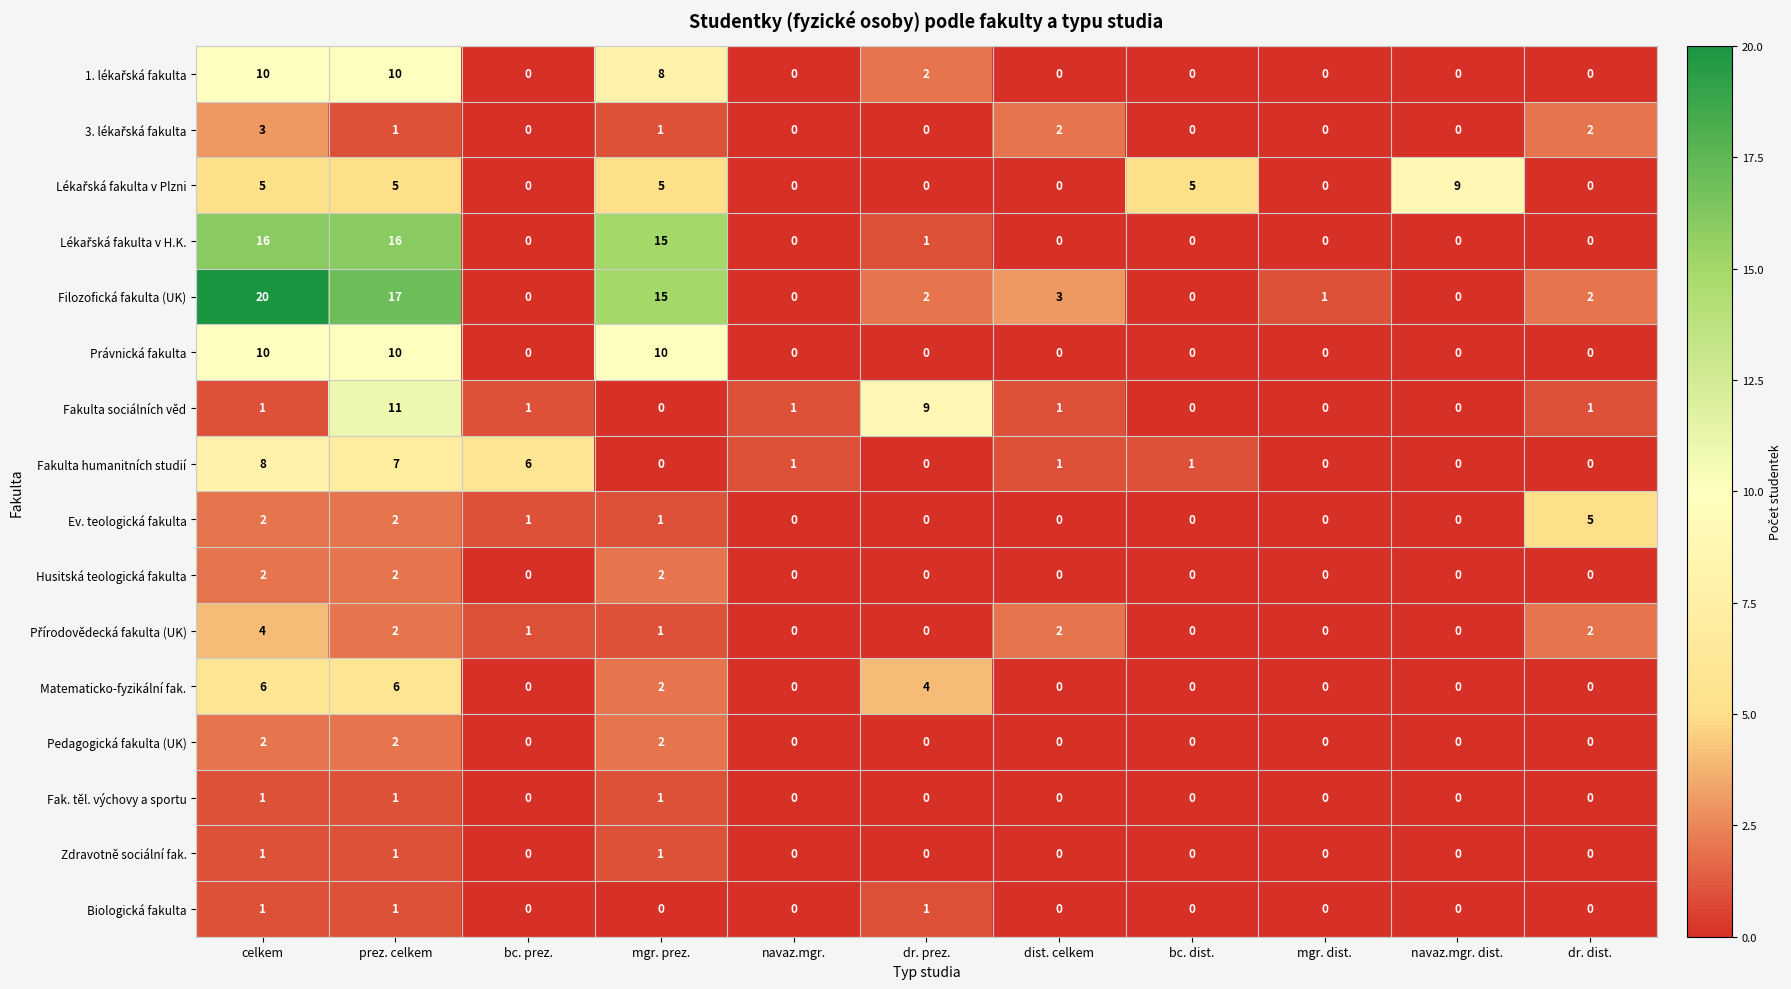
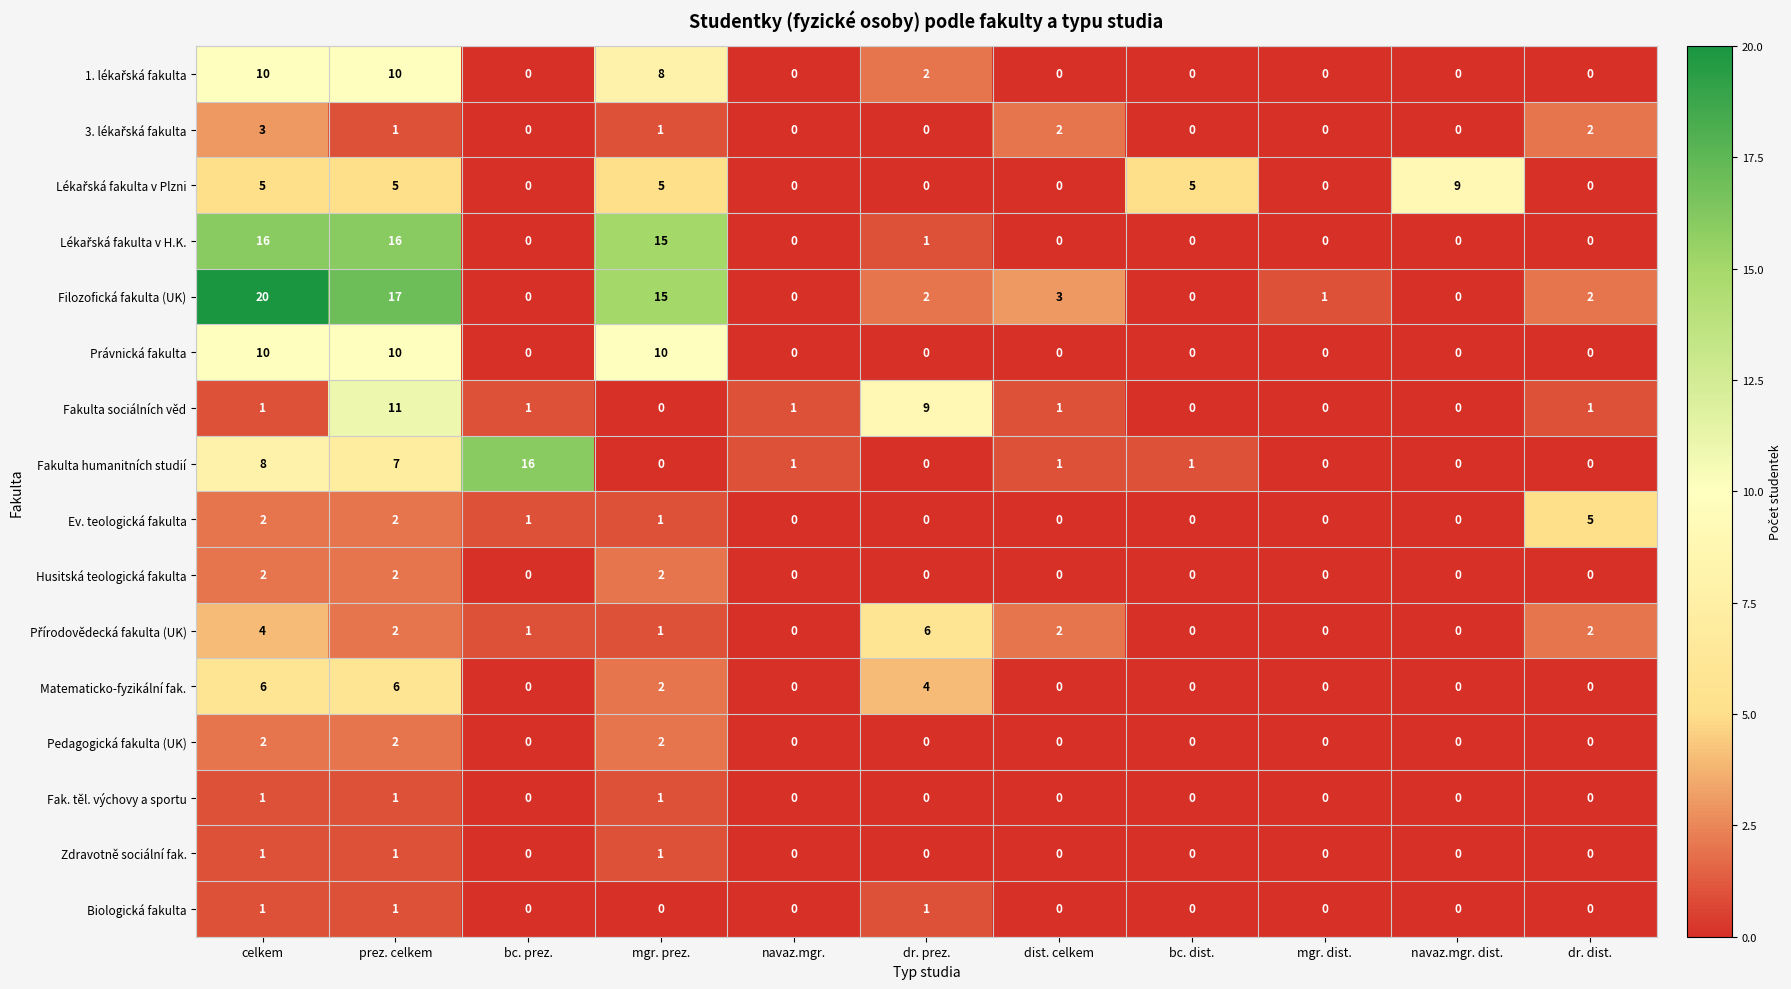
  {
    "1. lékařská fakulta": {
      "celkem": 10,
      "prez. celkem": 10,
      "bc. prez.": 0,
      "mgr. prez.": 8,
      "navaz.mgr.": 0,
      "dr. prez.": 2,
      "dist. celkem": 0,
      "bc. dist.": 0,
      "mgr. dist.": 0,
      "navaz.mgr. dist.": 0,
      "dr. dist.": 0
    },
    "3. lékařská fakulta": {
      "celkem": 3,
      "prez. celkem": 1,
      "bc. prez.": 0,
      "mgr. prez.": 1,
      "navaz.mgr.": 0,
      "dr. prez.": 0,
      "dist. celkem": 2,
      "bc. dist.": 0,
      "mgr. dist.": 0,
      "navaz.mgr. dist.": 0,
      "dr. dist.": 2
    },
    "Lékařská fakulta v Plzni": {
      "celkem": 5,
      "prez. celkem": 5,
      "bc. prez.": 0,
      "mgr. prez.": 5,
      "navaz.mgr.": 0,
      "dr. prez.": 0,
      "dist. celkem": 0,
      "bc. dist.": 5,
      "mgr. dist.": 0,
      "navaz.mgr. dist.": 9,
      "dr. dist.": 0
    },
    "Lékařská fakulta v H.K.": {
      "celkem": 16,
      "prez. celkem": 16,
      "bc. prez.": 0,
      "mgr. prez.": 15,
      "navaz.mgr.": 0,
      "dr. prez.": 1,
      "dist. celkem": 0,
      "bc. dist.": 0,
      "mgr. dist.": 0,
      "navaz.mgr. dist.": 0,
      "dr. dist.": 0
    },
    "Filozofická fakulta (UK)": {
      "celkem": 20,
      "prez. celkem": 17,
      "bc. prez.": 0,
      "mgr. prez.": 15,
      "navaz.mgr.": 0,
      "dr. prez.": 2,
      "dist. celkem": 3,
      "bc. dist.": 0,
      "mgr. dist.": 1,
      "navaz.mgr. dist.": 0,
      "dr. dist.": 2
    },
    "Právnická fakulta": {
      "celkem": 10,
      "prez. celkem": 10,
      "bc. prez.": 0,
      "mgr. prez.": 10,
      "navaz.mgr.": 0,
      "dr. prez.": 0,
      "dist. celkem": 0,
      "bc. dist.": 0,
      "mgr. dist.": 0,
      "navaz.mgr. dist.": 0,
      "dr. dist.": 0
    },
    "Fakulta sociálních věd": {
      "celkem": 1,
      "prez. celkem": 11,
      "bc. prez.": 1,
      "mgr. prez.": 0,
      "navaz.mgr.": 1,
      "dr. prez.": 9,
      "dist. celkem": 1,
      "bc. dist.": 0,
      "mgr. dist.": 0,
      "navaz.mgr. dist.": 0,
      "dr. dist.": 1
    },
    "Fakulta humanitních studií": {
      "celkem": 8,
      "prez. celkem": 7,
-     "bc. prez.": 6,
+     "bc. prez.": 16,
      "mgr. prez.": 0,
      "navaz.mgr.": 1,
      "dr. prez.": 0,
      "dist. celkem": 1,
      "bc. dist.": 1,
      "mgr. dist.": 0,
      "navaz.mgr. dist.": 0,
      "dr. dist.": 0
    },
    "Ev. teologická fakulta": {
      "celkem": 2,
      "prez. celkem": 2,
      "bc. prez.": 1,
      "mgr. prez.": 1,
      "navaz.mgr.": 0,
      "dr. prez.": 0,
      "dist. celkem": 0,
      "bc. dist.": 0,
      "mgr. dist.": 0,
      "navaz.mgr. dist.": 0,
      "dr. dist.": 5
    },
    "Husitská teologická fakulta": {
      "celkem": 2,
      "prez. celkem": 2,
      "bc. prez.": 0,
      "mgr. prez.": 2,
      "navaz.mgr.": 0,
      "dr. prez.": 0,
      "dist. celkem": 0,
      "bc. dist.": 0,
      "mgr. dist.": 0,
      "navaz.mgr. dist.": 0,
      "dr. dist.": 0
    },
    "Přírodovědecká fakulta (UK)": {
      "celkem": 4,
      "prez. celkem": 2,
      "bc. prez.": 1,
      "mgr. prez.": 1,
      "navaz.mgr.": 0,
-     "dr. prez.": 0,
+     "dr. prez.": 6,
      "dist. celkem": 2,
      "bc. dist.": 0,
      "mgr. dist.": 0,
      "navaz.mgr. dist.": 0,
      "dr. dist.": 2
    },
    "Matematicko-fyzikální fak.": {
      "celkem": 6,
      "prez. celkem": 6,
      "bc. prez.": 0,
      "mgr. prez.": 2,
      "navaz.mgr.": 0,
      "dr. prez.": 4,
      "dist. celkem": 0,
      "bc. dist.": 0,
      "mgr. dist.": 0,
      "navaz.mgr. dist.": 0,
      "dr. dist.": 0
    },
    "Pedagogická fakulta (UK)": {
      "celkem": 2,
      "prez. celkem": 2,
      "bc. prez.": 0,
      "mgr. prez.": 2,
      "navaz.mgr.": 0,
      "dr. prez.": 0,
      "dist. celkem": 0,
      "bc. dist.": 0,
      "mgr. dist.": 0,
      "navaz.mgr. dist.": 0,
      "dr. dist.": 0
    },
    "Fak. těl. výchovy a sportu": {
      "celkem": 1,
      "prez. celkem": 1,
      "bc. prez.": 0,
      "mgr. prez.": 1,
      "navaz.mgr.": 0,
      "dr. prez.": 0,
      "dist. celkem": 0,
      "bc. dist.": 0,
      "mgr. dist.": 0,
      "navaz.mgr. dist.": 0,
      "dr. dist.": 0
    },
    "Zdravotně sociální fak.": {
      "celkem": 1,
      "prez. celkem": 1,
      "bc. prez.": 0,
      "mgr. prez.": 1,
      "navaz.mgr.": 0,
      "dr. prez.": 0,
      "dist. celkem": 0,
      "bc. dist.": 0,
      "mgr. dist.": 0,
      "navaz.mgr. dist.": 0,
      "dr. dist.": 0
    },
    "Biologická fakulta": {
      "celkem": 1,
      "prez. celkem": 1,
      "bc. prez.": 0,
      "mgr. prez.": 0,
      "navaz.mgr.": 0,
      "dr. prez.": 1,
      "dist. celkem": 0,
      "bc. dist.": 0,
      "mgr. dist.": 0,
      "navaz.mgr. dist.": 0,
      "dr. dist.": 0
    }
  }
